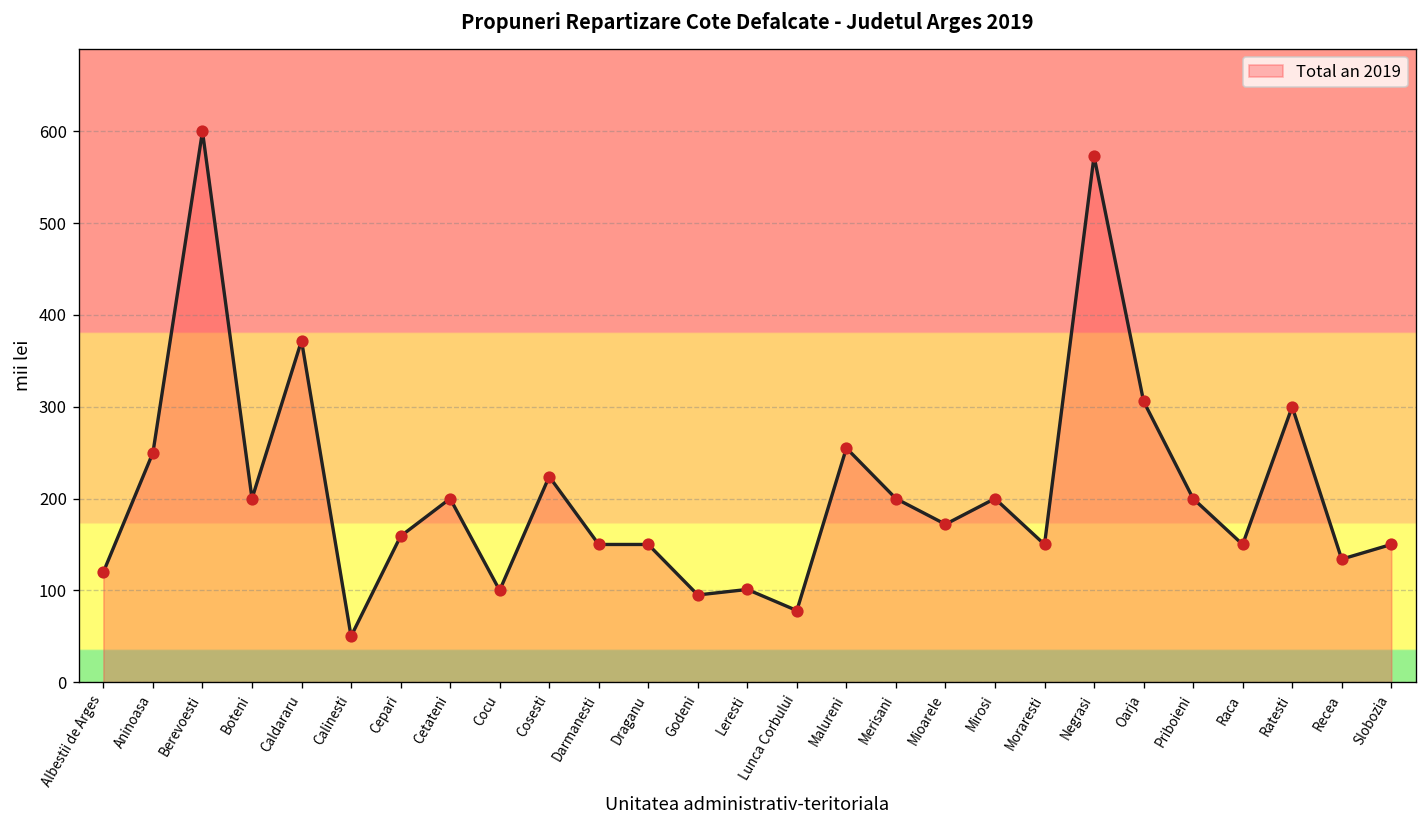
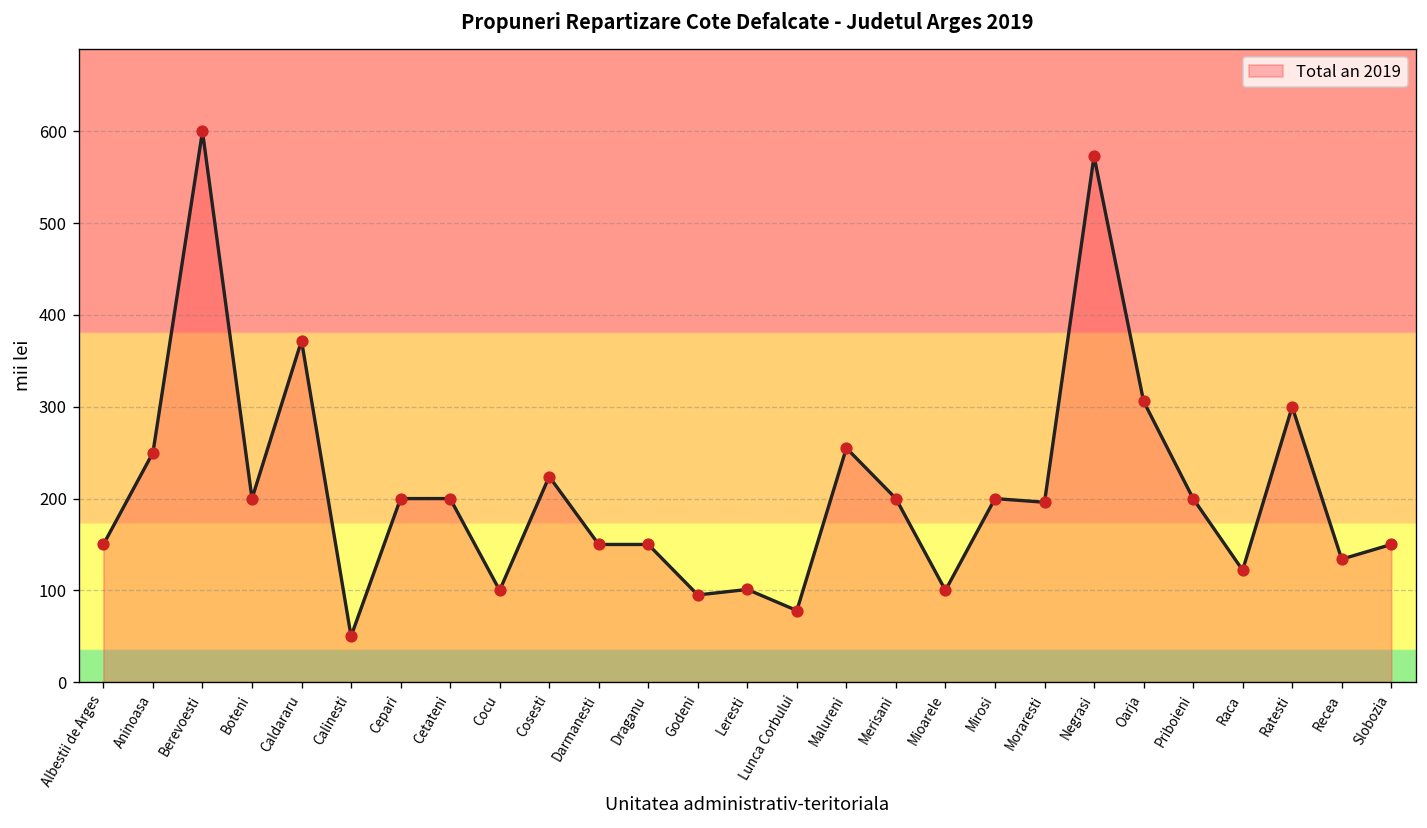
  {
-   "Albestii de Arges": 120,
+   "Albestii de Arges": 150,
    "Aninoasa": 250,
    "Berevoesti": 600,
    "Boteni": 200,
    "Caldararu": 370,
    "Calinesti": 50,
-   "Cepari": 160,
+   "Cepari": 200,
    "Cetateni": 200,
    "Cocu": 100,
    "Cosesti": 220,
    "Darmanesti": 150,
    "Draganu": 150,
    "Godeni": 100,
    "Leresti": 100,
    "Lunca Corbului": 80,
    "Malureni": 260,
    "Merisani": 200,
-   "Mioarele": 170,
+   "Mioarele": 100,
    "Mirosi": 200,
-   "Moraresti": 150,
+   "Moraresti": 200,
    "Negrasi": 570,
    "Oarja": 310,
    "Priboieni": 200,
-   "Raca": 150,
+   "Raca": 120,
    "Ratesti": 300,
    "Recea": 130,
    "Slobozia": 150
  }
